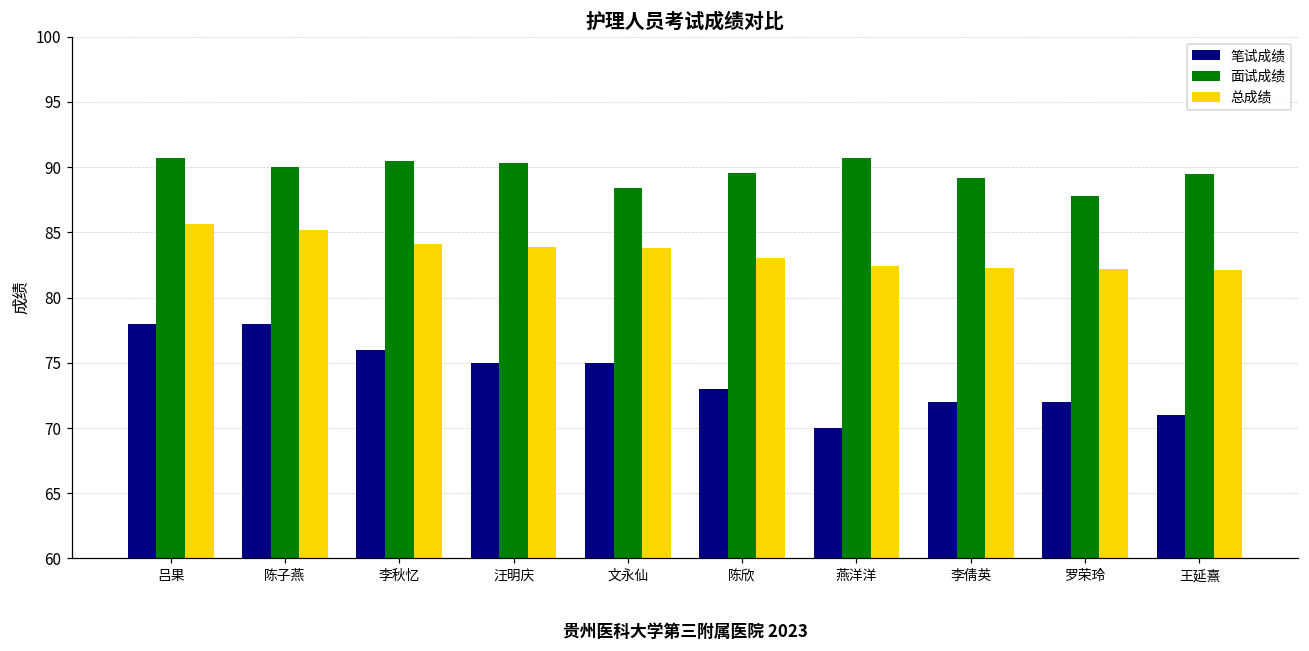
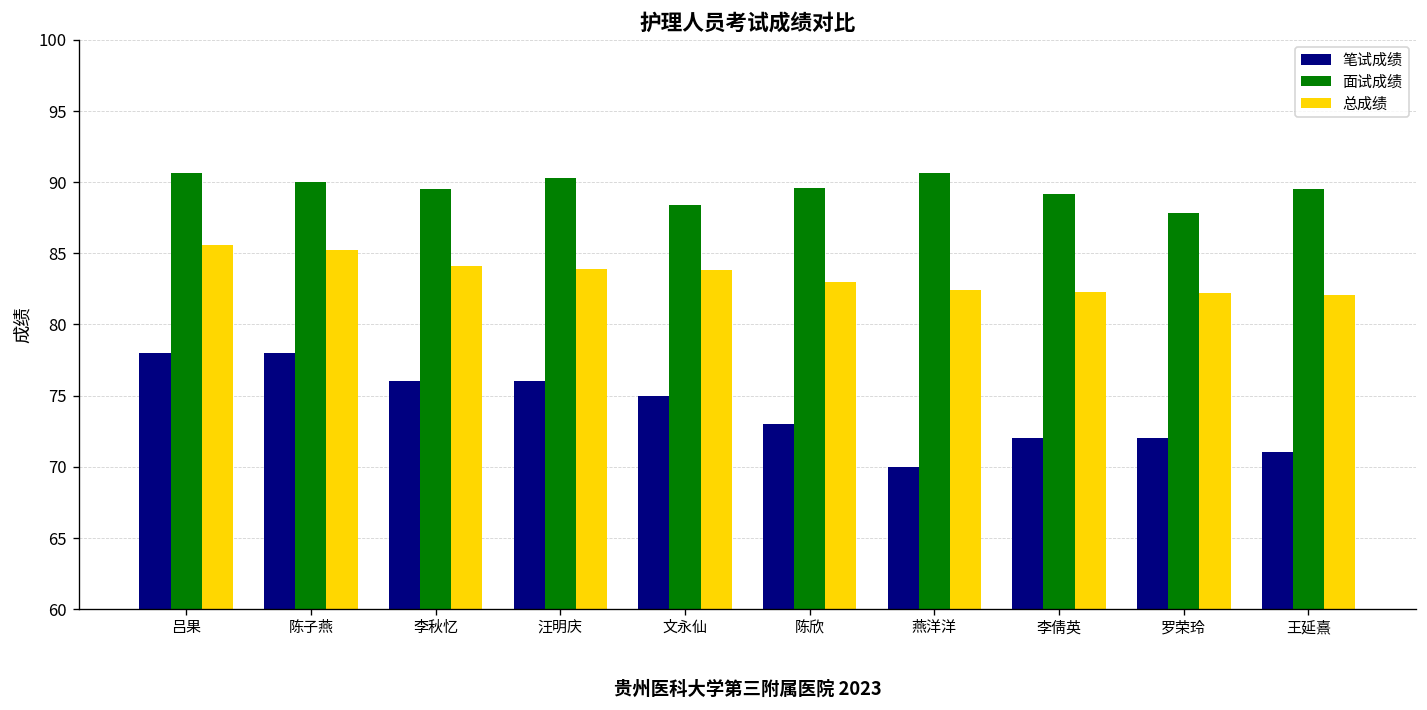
  {
    "笔试成绩": {
      "吕果": 78,
      "陈子燕": 78,
      "李秋忆": 76,
-     "汪明庆": 75,
+     "汪明庆": 76,
      "文永仙": 75,
      "陈欣": 73,
      "燕洋洋": 70,
      "李倩英": 72,
      "罗荣玲": 72,
      "王延熹": 71
    },
    "面试成绩": {
      "吕果": 90.7,
      "陈子燕": 90.0,
-     "李秋忆": 90.5,
+     "李秋忆": 89.5,
      "汪明庆": 90.3,
      "文永仙": 88.4,
      "陈欣": 89.6,
      "燕洋洋": 90.7,
      "李倩英": 89.2,
      "罗荣玲": 87.8,
      "王延熹": 89.5
    },
    "总成绩": {
      "吕果": 85.6,
      "陈子燕": 85.2,
      "李秋忆": 84.1,
      "汪明庆": 83.9,
      "文永仙": 83.8,
      "陈欣": 83.0,
      "燕洋洋": 82.4,
      "李倩英": 82.3,
      "罗荣玲": 82.2,
      "王延熹": 82.1
    }
  }
